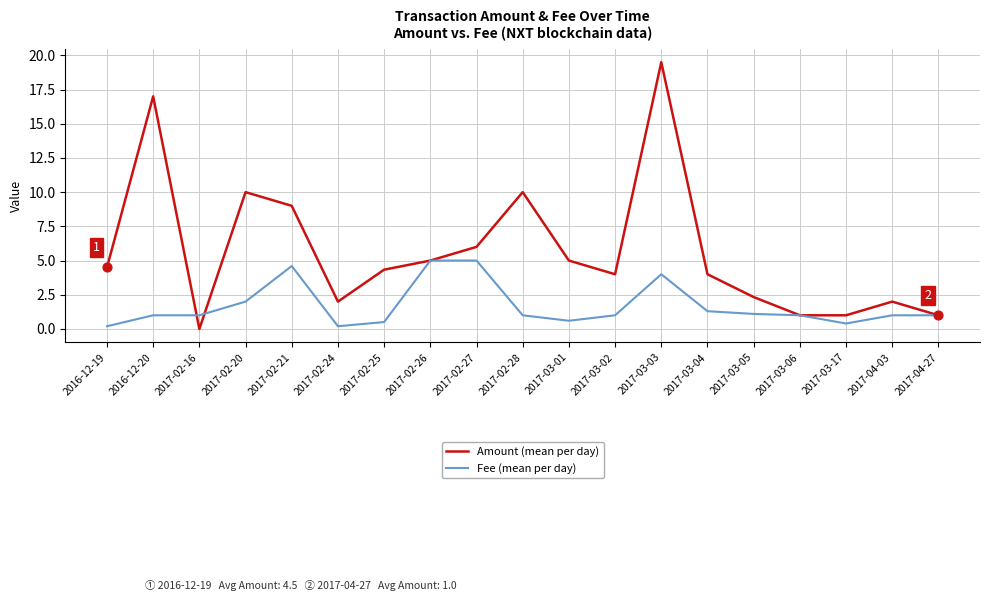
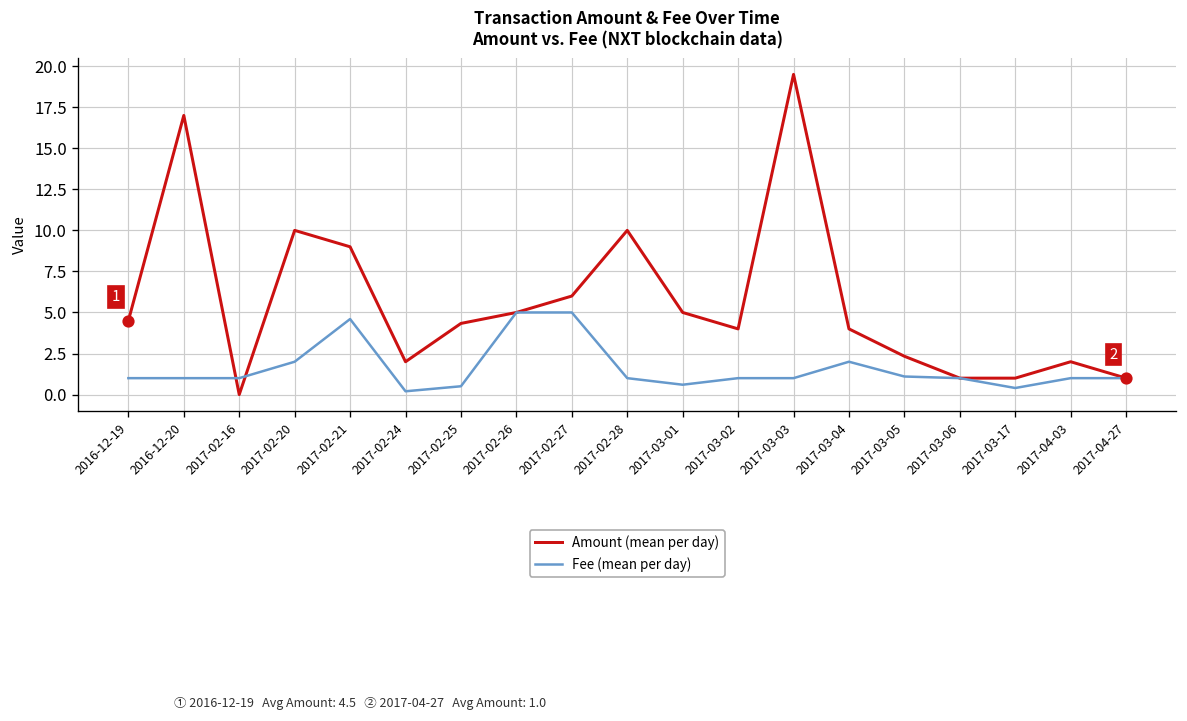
  {
    "Fee (mean per day)": {
-     "2016-12-19": 0.2,
+     "2016-12-19": 1.0,
      "2016-12-20": 1.0,
      "2017-02-16": 1.0,
      "2017-02-20": 2.0,
      "2017-02-21": 4.6,
      "2017-02-24": 0.2,
      "2017-02-25": 0.5,
      "2017-02-27": 5.0,
      "2017-02-28": 1.0,
      "2017-03-01": 0.6,
      "2017-03-02": 1.0,
-     "2017-03-03": 4,
-     "2017-03-04": 1.3,
+     "2017-03-03": 1,
+     "2017-03-04": 2.0,
      "2017-03-05": 1.1,
      "2017-03-17": 0.4,
      "2017-04-03": 1.0
    }
  }
